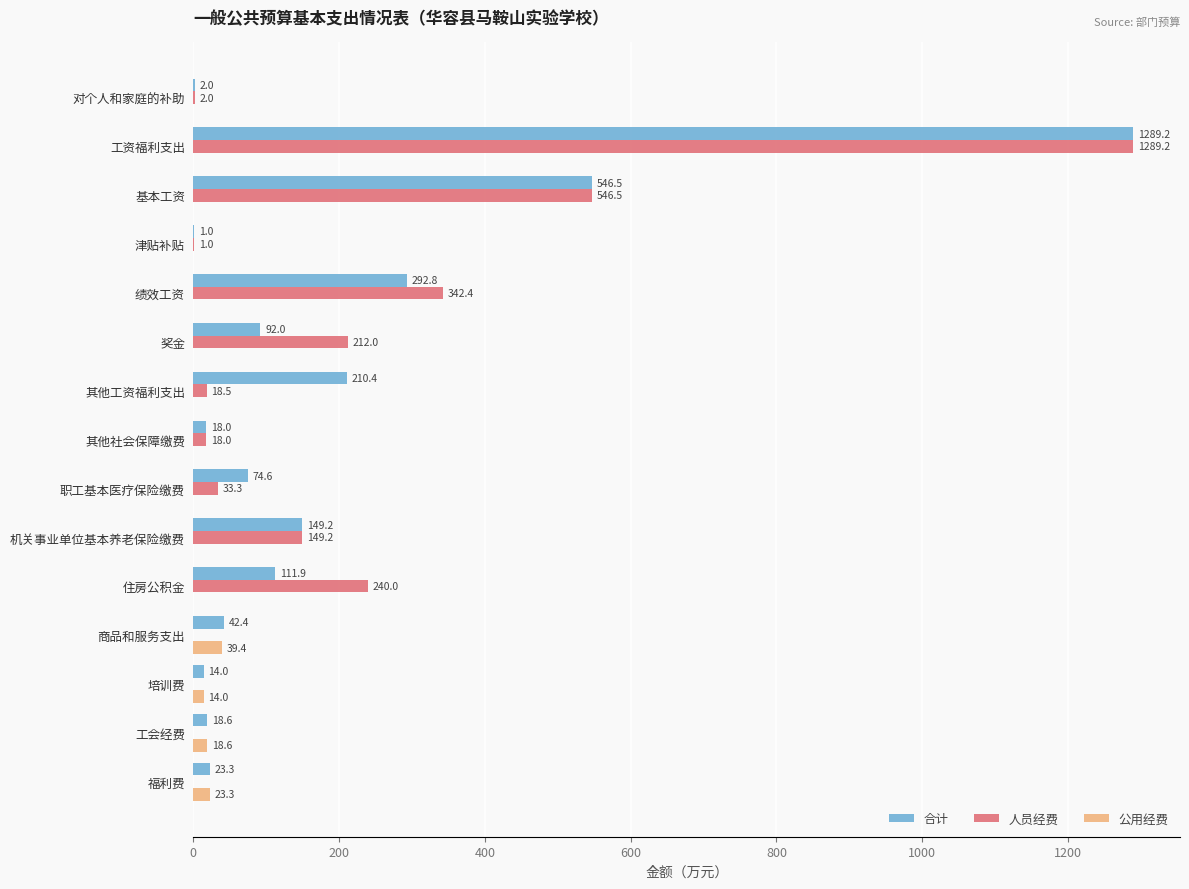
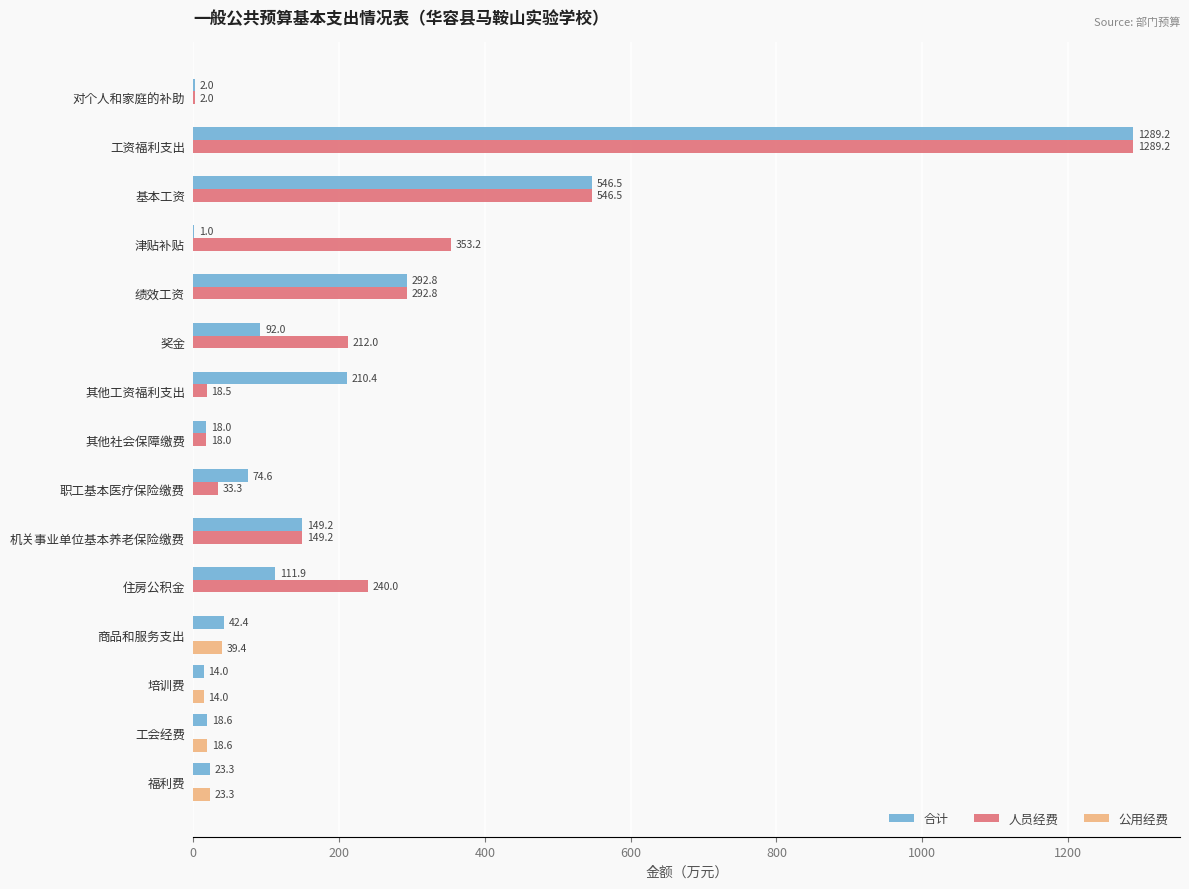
  {
    "合计": {
      "对个人和家庭的补助": 2.0,
      "工资福利支出": 1289.2,
      "基本工资": 546.5,
      "津贴补贴": 1.0,
      "绩效工资": 292.8,
      "奖金": 92.0,
      "其他工资福利支出": 210.4,
      "其他社会保障缴费": 18.0,
      "职工基本医疗保险缴费": 74.6,
      "机关事业单位基本养老保险缴费": 149.2,
      "住房公积金": 111.9,
      "商品和服务支出": 42.4,
      "培训费": 14.0,
      "工会经费": 18.6,
      "福利费": 23.3
    },
    "人员经费": {
      "对个人和家庭的补助": 2.0,
      "工资福利支出": 1289.2,
      "基本工资": 546.5,
-     "津贴补贴": 1.0,
-     "绩效工资": 342.4,
+     "津贴补贴": 353.2,
+     "绩效工资": 292.8,
      "奖金": 212.0,
      "其他工资福利支出": 18.5,
      "其他社会保障缴费": 18.0,
      "职工基本医疗保险缴费": 33.3,
      "机关事业单位基本养老保险缴费": 149.2,
      "住房公积金": 240.0
    },
    "公用经费": {
      "商品和服务支出": 39.4,
      "培训费": 14.0,
      "工会经费": 18.6,
      "福利费": 23.3
    }
  }
